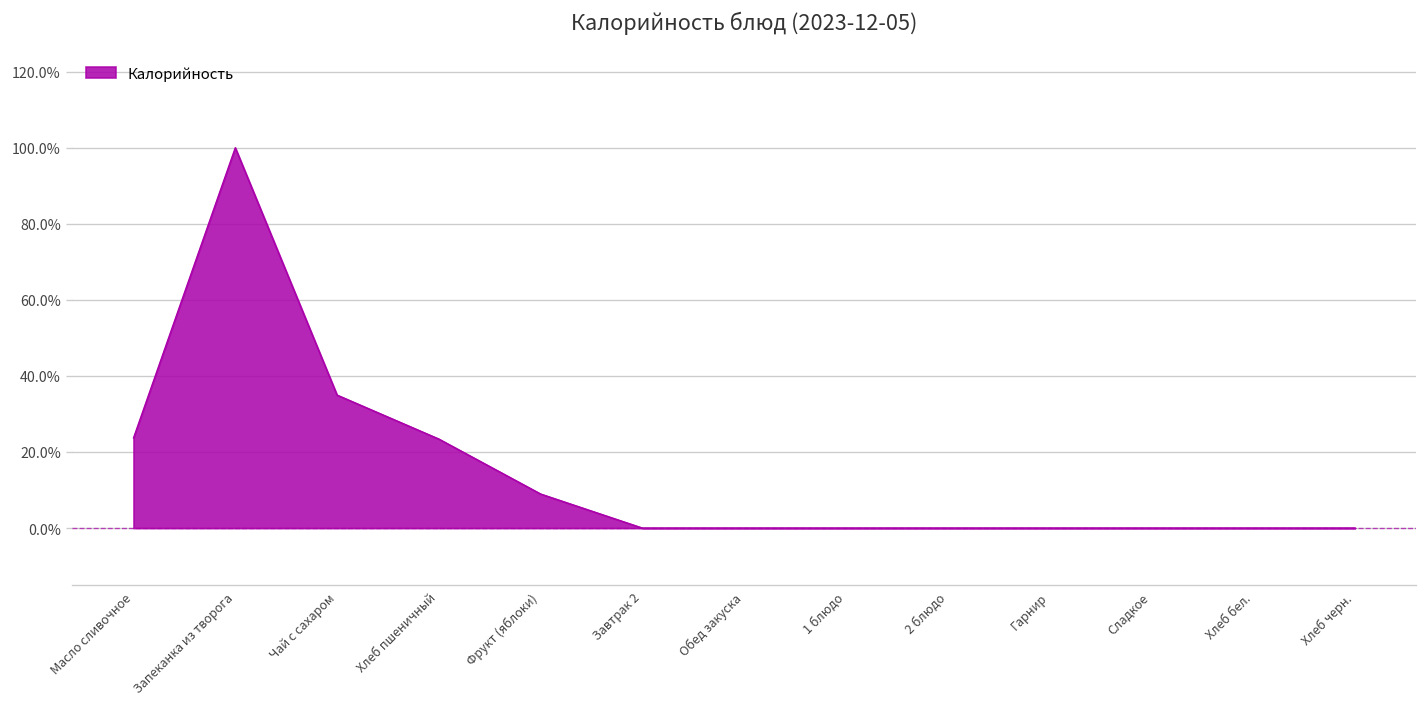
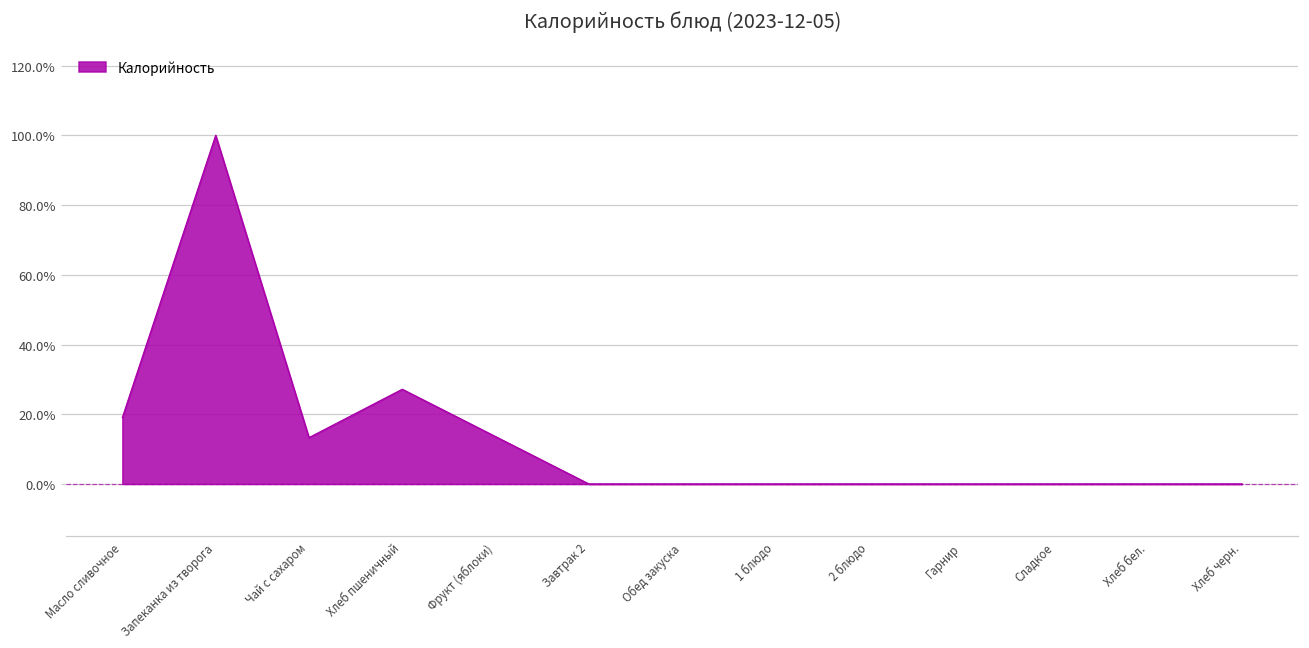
  {
-   "Масло сливочное": "24%",
+   "Масло сливочное": "19%",
    "Запеканка из творога": "100%",
-   "Чай с сахаром": "35%",
-   "Хлеб пшеничный": "23%",
-   "Фрукт (яблоки)": "9%",
+   "Чай с сахаром": "13%",
+   "Хлеб пшеничный": "27%",
+   "Фрукт (яблоки)": "14%",
    "Завтрак 2": "0%",
    "Обед закуска": "0%",
    "1 блюдо": "0%",
    "2 блюдо": "0%",
    "Гарнир": "0%",
    "Сладкое": "0%",
    "Хлеб бел.": "0%",
    "Хлеб черн.": "0%"
  }
